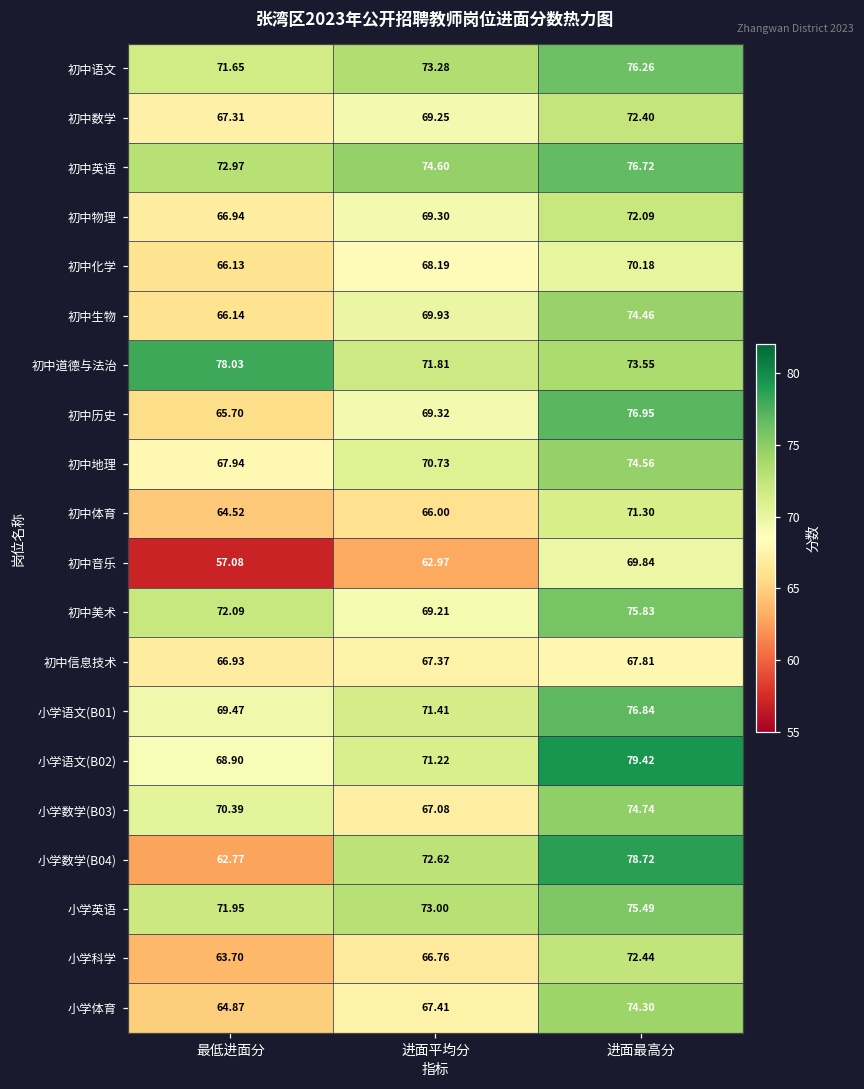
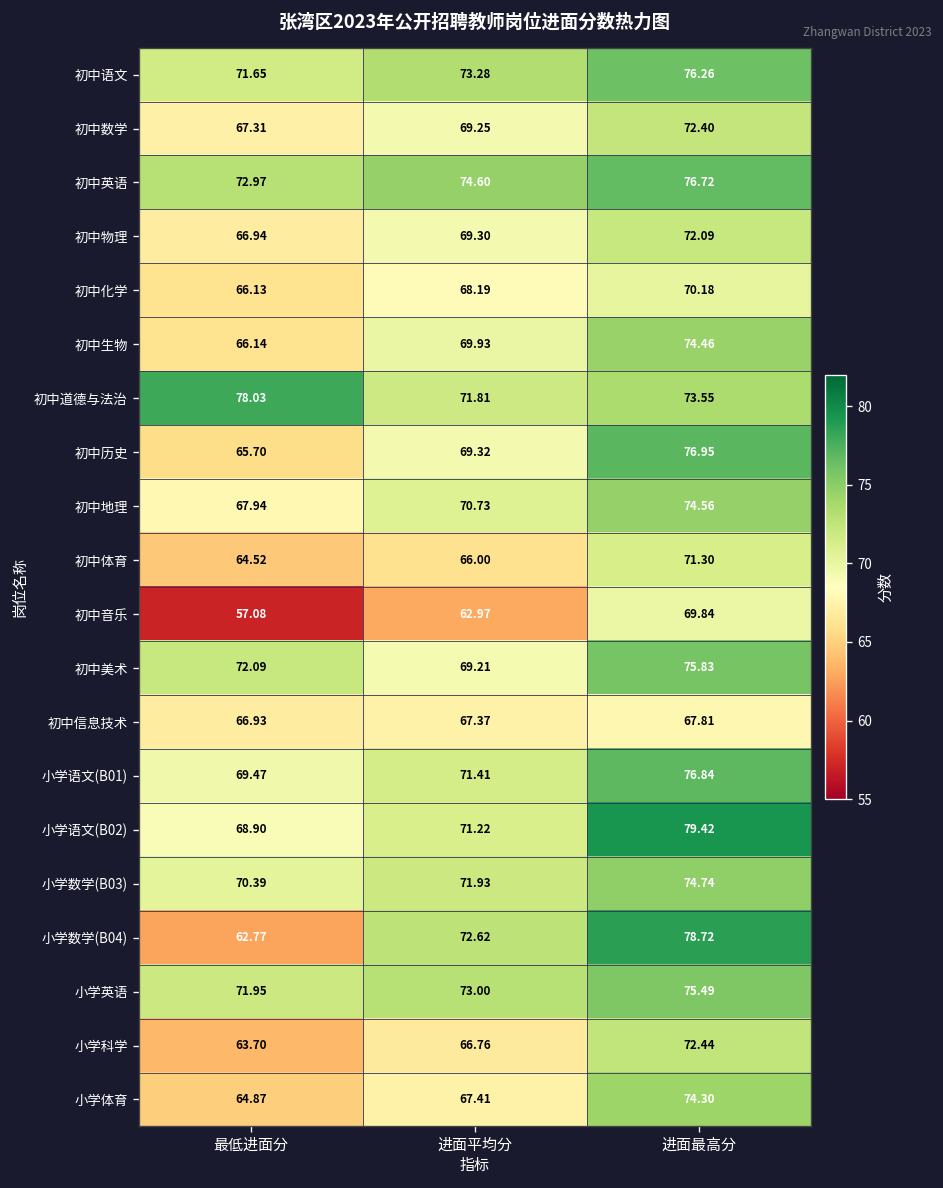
  {
    "初中语文": {
      "最低进面分": 71.65,
      "进面平均分": 73.28,
      "进面最高分": 76.26
    },
    "初中数学": {
      "最低进面分": 67.31,
      "进面平均分": 69.25,
      "进面最高分": 72.40
    },
    "初中英语": {
      "最低进面分": 72.97,
      "进面平均分": 74.60,
      "进面最高分": 76.72
    },
    "初中物理": {
      "最低进面分": 66.94,
      "进面平均分": 69.30,
      "进面最高分": 72.09
    },
    "初中化学": {
      "最低进面分": 66.13,
      "进面平均分": 68.19,
      "进面最高分": 70.18
    },
    "初中生物": {
      "最低进面分": 66.14,
      "进面平均分": 69.93,
      "进面最高分": 74.46
    },
    "初中道德与法治": {
      "最低进面分": 78.03,
      "进面平均分": 71.81,
      "进面最高分": 73.55
    },
    "初中历史": {
      "最低进面分": 65.70,
      "进面平均分": 69.32,
      "进面最高分": 76.95
    },
    "初中地理": {
      "最低进面分": 67.94,
      "进面平均分": 70.73,
      "进面最高分": 74.56
    },
    "初中体育": {
      "最低进面分": 64.52,
      "进面平均分": 66.00,
      "进面最高分": 71.30
    },
    "初中音乐": {
      "最低进面分": 57.08,
      "进面平均分": 62.97,
      "进面最高分": 69.84
    },
    "初中美术": {
      "最低进面分": 72.09,
      "进面平均分": 69.21,
      "进面最高分": 75.83
    },
    "初中信息技术": {
      "最低进面分": 66.93,
      "进面平均分": 67.37,
      "进面最高分": 67.81
    },
    "小学语文(B01)": {
      "最低进面分": 69.47,
      "进面平均分": 71.41,
      "进面最高分": 76.84
    },
    "小学语文(B02)": {
      "最低进面分": 68.90,
      "进面平均分": 71.22,
      "进面最高分": 79.42
    },
    "小学数学(B03)": {
      "最低进面分": 70.39,
-     "进面平均分": 67.08,
+     "进面平均分": 71.93,
      "进面最高分": 74.74
    },
    "小学数学(B04)": {
      "最低进面分": 62.77,
      "进面平均分": 72.62,
      "进面最高分": 78.72
    },
    "小学英语": {
      "最低进面分": 71.95,
      "进面平均分": 73.00,
      "进面最高分": 75.49
    },
    "小学科学": {
      "最低进面分": 63.70,
      "进面平均分": 66.76,
      "进面最高分": 72.44
    },
    "小学体育": {
      "最低进面分": 64.87,
      "进面平均分": 67.41,
      "进面最高分": 74.30
    }
  }
